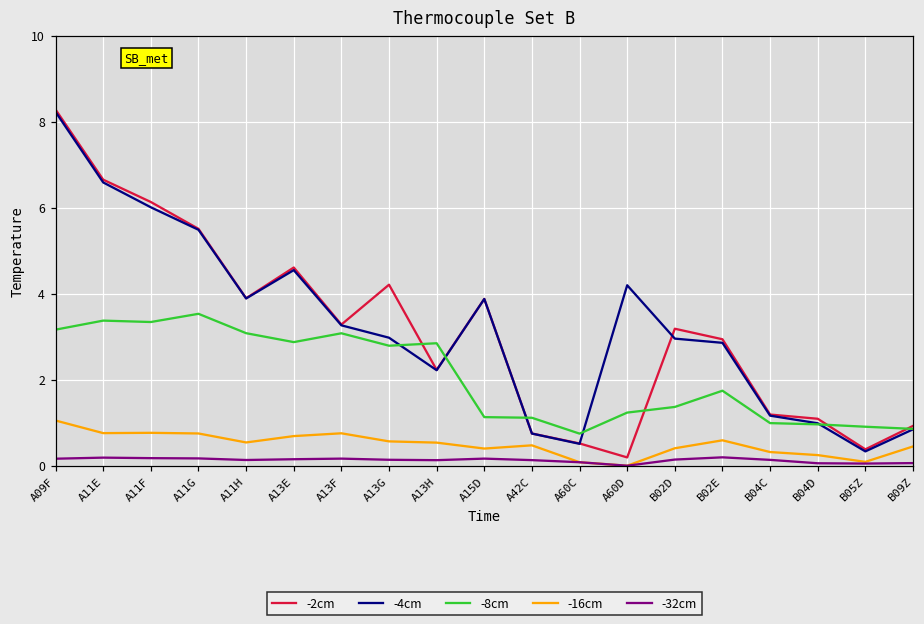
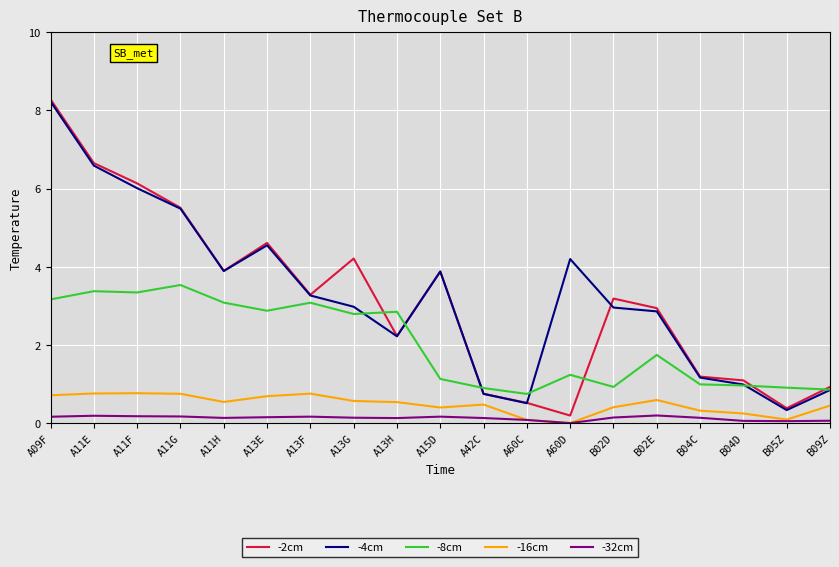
  {
    "-2cm": {
      "A11F": 6.1,
      "A13G": 4.2,
      "A60D": 0.2,
      "B02D": 3.2,
      "B02E": 2.9,
      "B04D": 1.1,
      "B09Z": 0.9
    },
    "-4cm": {
      "A11F": 6.0,
      "A13G": 3.0,
      "A60D": 4.2,
      "B02D": 3.0,
      "B02E": 2.9
    },
    "-8cm": {
      "A09F": 3.2,
      "A11E": 3.4,
      "A11F": 3.3,
      "A11G": 3.5,
      "A11H": 3.1,
      "A13E": 2.9,
      "A13F": 3.1,
      "A13G": 2.8,
      "A13H": 2.8,
      "A15D": 1.1,
-     "A42C": 1.1,
+     "A42C": 0.9,
      "A60C": 0.7,
      "A60D": 1.2,
-     "B02D": 1.4,
+     "B02D": 0.9,
      "B02E": 1.7,
      "B04C": 1.0,
      "B05Z": 0.9
    },
    "-16cm": {
-     "A09F": 1.1,
+     "A09F": 0.7,
      "A11E": 0.8,
      "A11F": 0.8,
      "A11G": 0.8,
      "A11H": 0.5,
      "A13E": 0.7,
      "A13F": 0.8,
      "A13G": 0.6,
      "A13H": 0.5,
      "A15D": 0.4,
      "A42C": 0.5,
      "B02D": 0.4,
      "B02E": 0.6,
      "B04C": 0.3,
      "B04D": 0.2,
      "B09Z": 0.4
    },
    "-32cm": {
      "A09F": 0.2,
      "A11E": 0.2,
      "A11F": 0.2,
      "A11G": 0.2,
      "A11H": 0.1,
      "A13E": 0.2,
      "A13F": 0.2,
      "A13G": 0.1,
      "A13H": 0.1,
      "A15D": 0.2,
      "A42C": 0.1,
      "B02D": 0.1,
      "B02E": 0.2,
      "B04C": 0.1,
      "B04D": 0.1,
      "B09Z": 0.1
    }
  }
